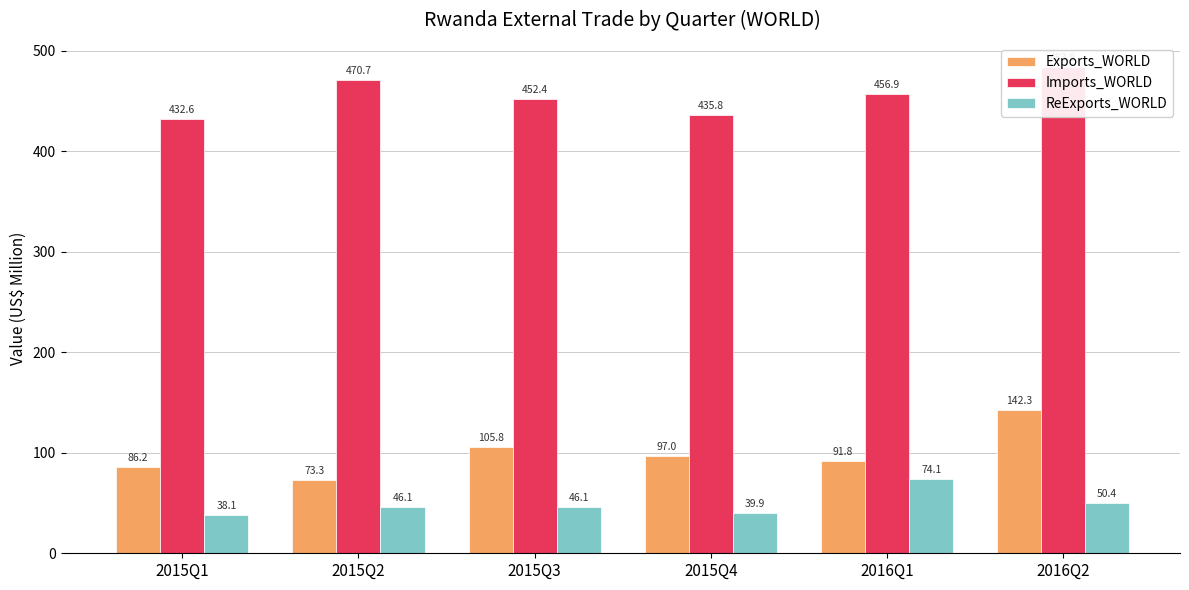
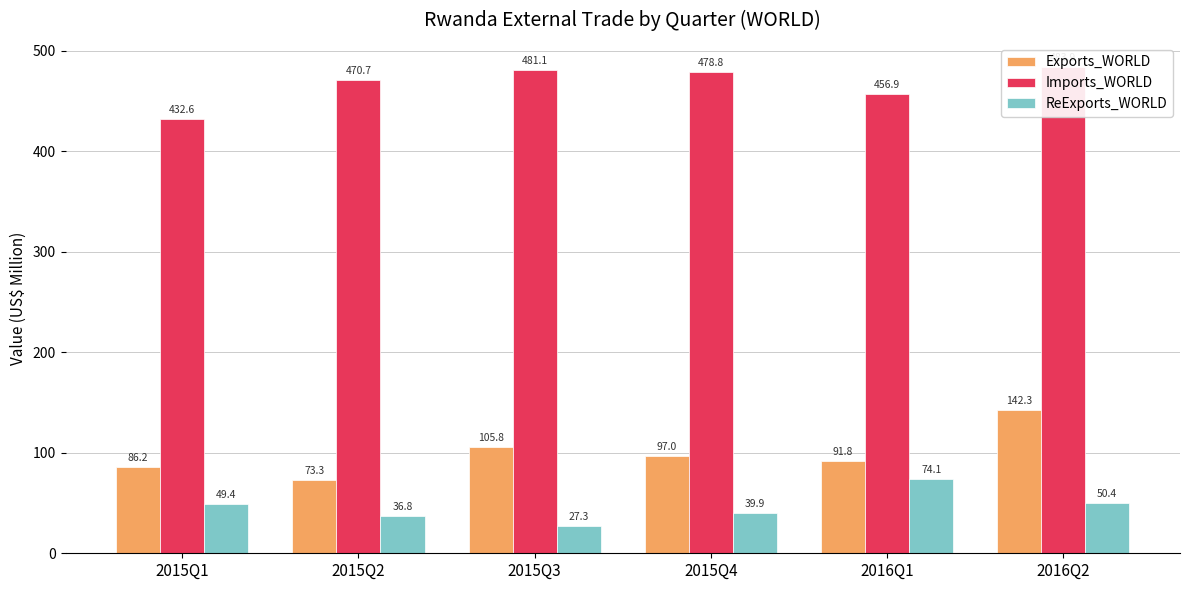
  {
    "Exports_WORLD": {
      "2015Q1": 86.2,
      "2015Q2": 73.3,
      "2015Q3": 105.8,
      "2015Q4": 97.0,
      "2016Q1": 91.8,
      "2016Q2": 142.3
    },
    "Imports_WORLD": {
      "2015Q1": 432.6,
      "2015Q2": 470.7,
-     "2015Q3": 452.4,
-     "2015Q4": 435.8,
+     "2015Q3": 481.1,
+     "2015Q4": 478.8,
      "2016Q1": 456.9
    },
    "ReExports_WORLD": {
-     "2015Q1": 38.1,
-     "2015Q2": 46.1,
-     "2015Q3": 46.1,
+     "2015Q1": 49.4,
+     "2015Q2": 36.8,
+     "2015Q3": 27.3,
      "2015Q4": 39.9,
      "2016Q1": 74.1,
      "2016Q2": 50.4
    }
  }
